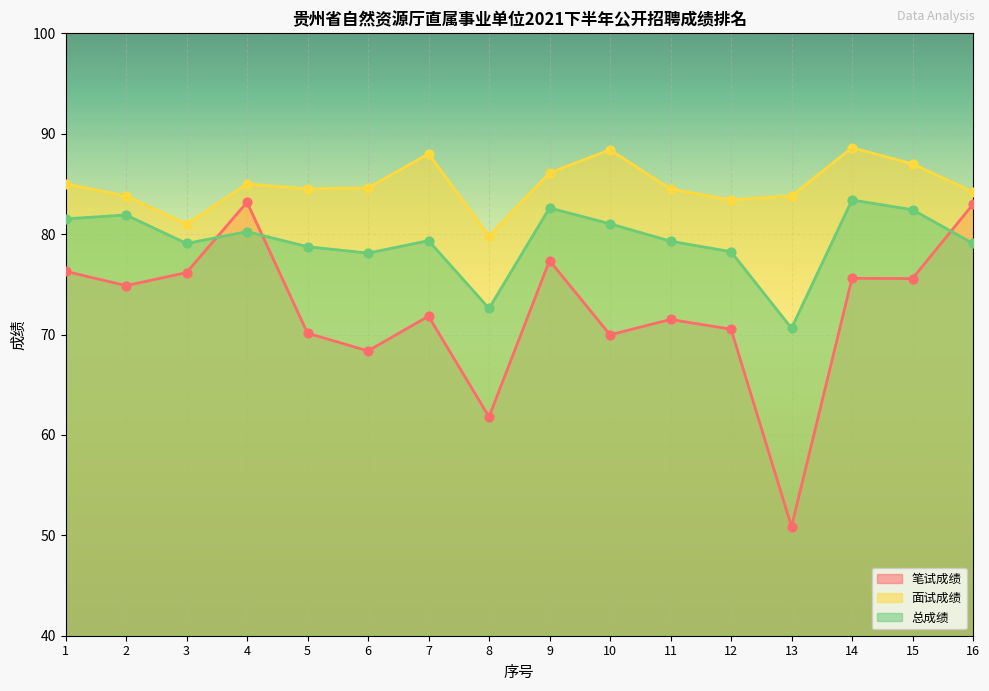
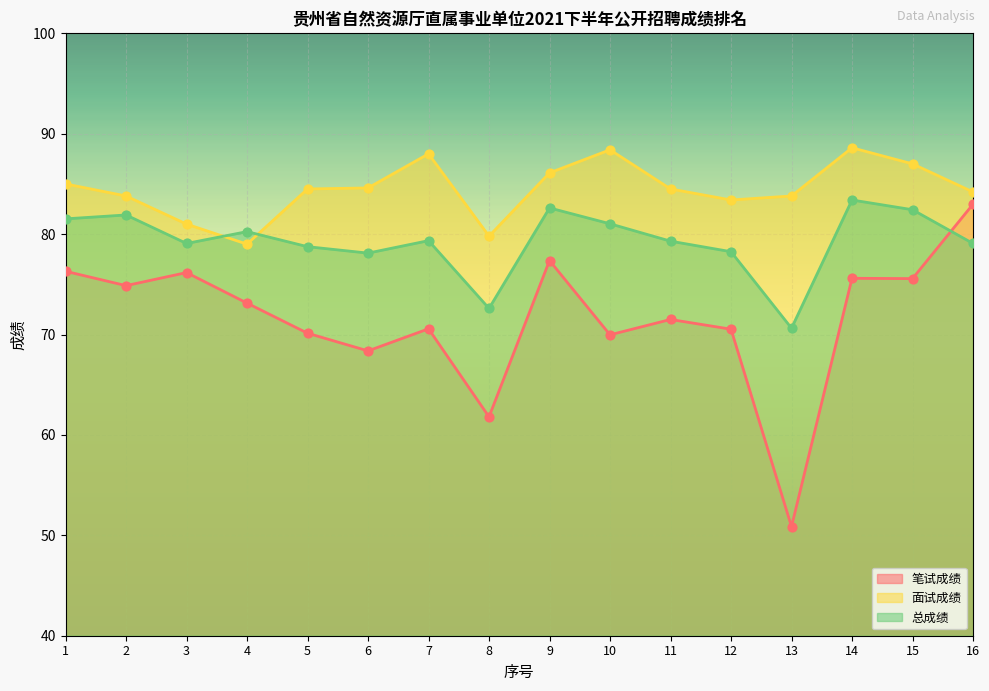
  {
    "笔试成绩": {
      "1": 76.3,
      "2": 74.9,
      "3": 76.2,
-     "4": 83.2,
+     "4": 73.1,
      "5": 70.1,
      "6": 68.4,
-     "7": 71.8,
+     "7": 70.6,
      "8": 61.8,
      "9": 77.4,
      "10": 70.0,
      "11": 71.5,
      "12": 70.5,
      "13": 50.9,
      "14": 75.6,
      "15": 75.6,
      "16": 83.0
    },
    "面试成绩": {
      "1": 85,
      "2": 84,
      "3": 81,
-     "4": 85,
+     "4": 79,
      "5": 84.5,
      "6": 84.6,
      "7": 88,
      "8": 80,
      "9": 86,
      "10": 88.4,
      "11": 84.5,
      "12": 83.4,
      "13": 84,
      "14": 88.6,
      "15": 87,
      "16": 84
    },
    "总成绩": {
      "1": 81.5,
      "2": 81.9,
      "3": 79.1,
      "4": 80.3,
      "5": 78.8,
      "6": 78.1,
      "7": 79.4,
      "8": 72.6,
      "9": 82.6,
      "10": 81.0,
      "11": 79.3,
      "12": 78.3,
      "13": 70.6,
      "14": 83.4,
      "15": 82.4,
      "16": 79.1
    }
  }
